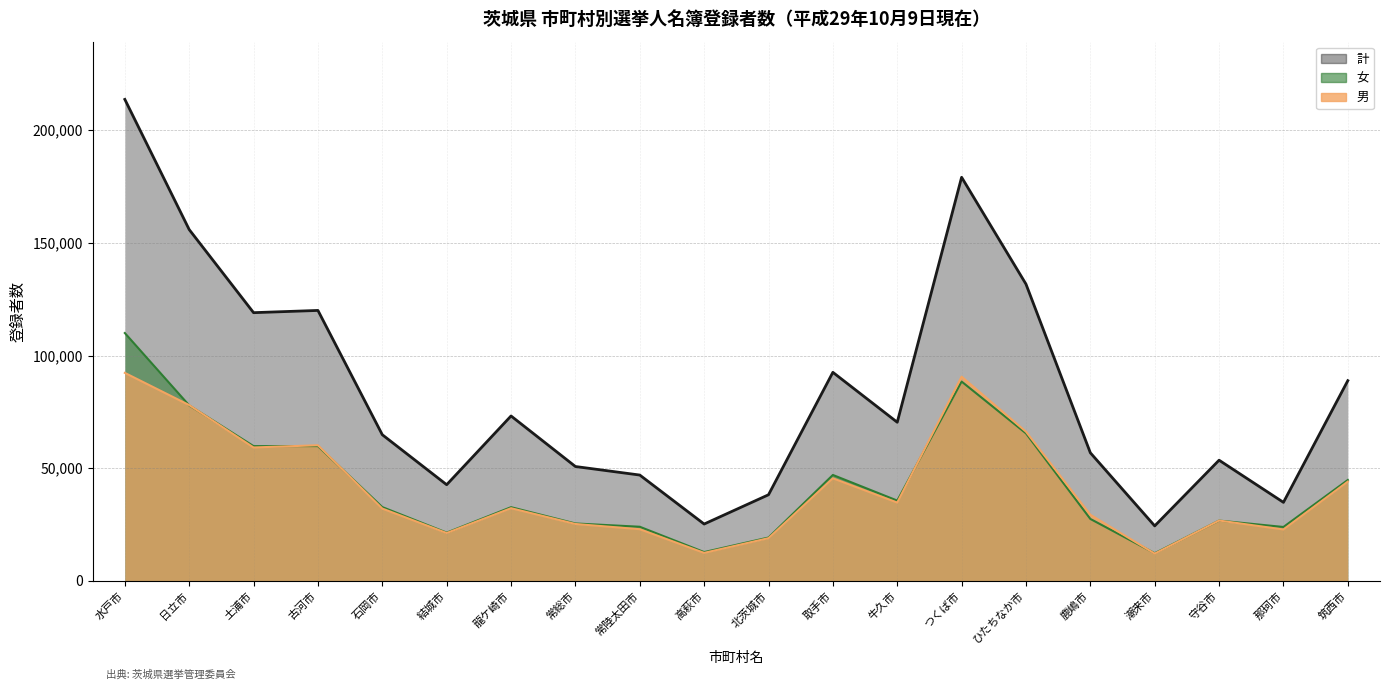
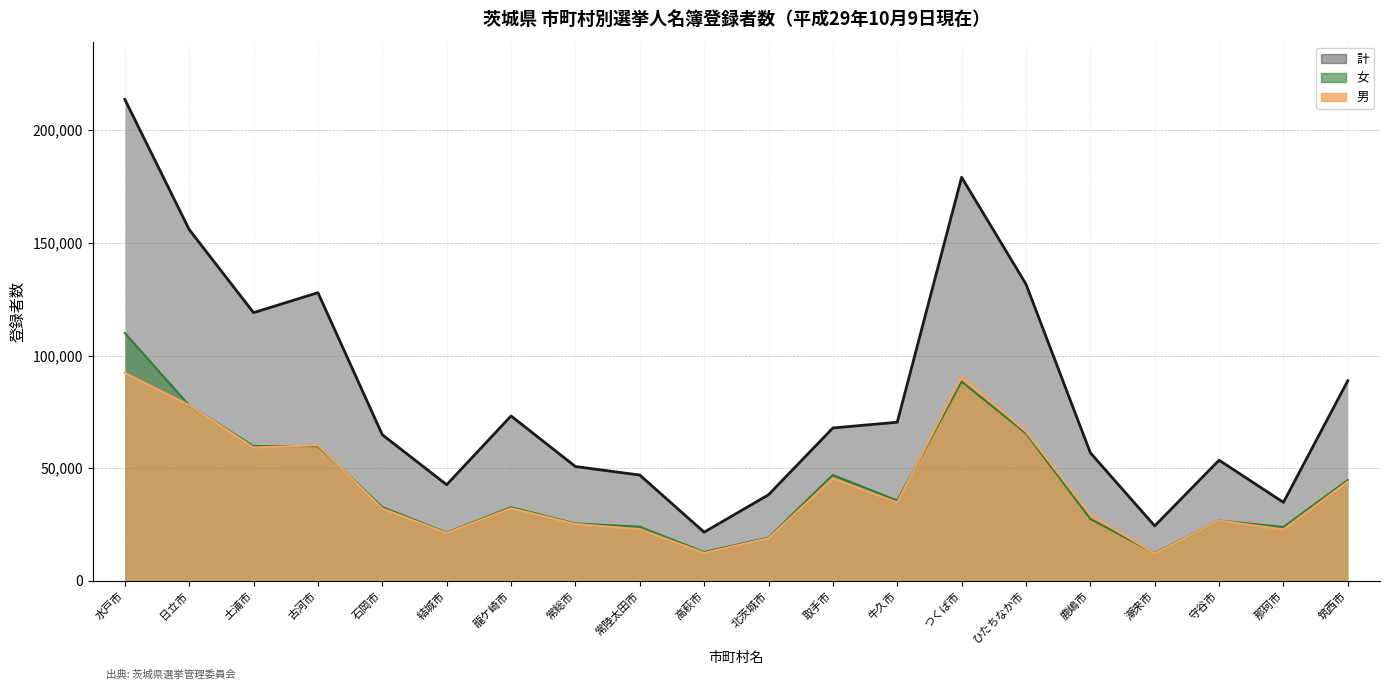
  {
    "計": {
      "水戸市": "214,000",
      "日立市": "156,000",
      "土浦市": "119,000",
-     "古河市": "120,000",
+     "古河市": "128,000",
      "石岡市": "65,000",
      "結城市": "43,000",
      "龍ケ崎市": "73,000",
      "常総市": "51,000",
      "常陸太田市": "47,000",
-     "高萩市": "25,000",
+     "高萩市": "22,000",
      "北茨城市": "38,000",
-     "取手市": "93,000",
+     "取手市": "68,000",
      "牛久市": "70,000",
      "つくば市": "179,000",
      "ひたちなか市": "132,000",
      "鹿嶋市": "57,000",
      "潮来市": "24,000",
      "守谷市": "54,000",
      "那珂市": "35,000",
      "筑西市": "89,000"
    },
    "女": {
      "水戸市": "110,000",
      "取手市": "47,000",
      "つくば市": "88,000",
      "鹿嶋市": "28,000"
    },
    "男": {
      "水戸市": "92,000",
      "取手市": "46,000",
      "つくば市": "91,000",
      "鹿嶋市": "29,000"
    }
  }
